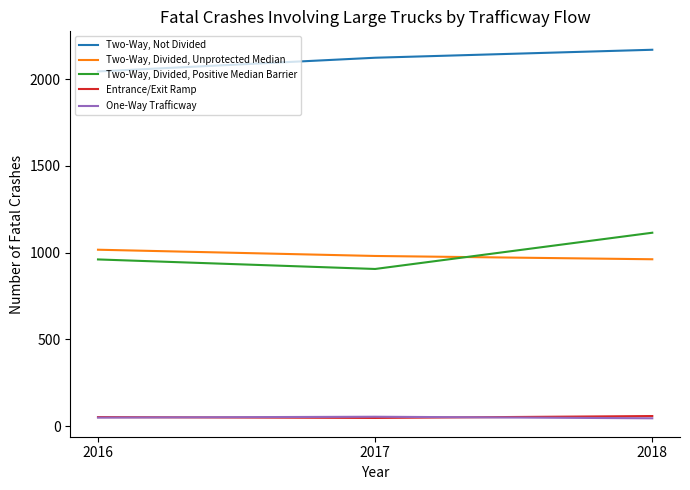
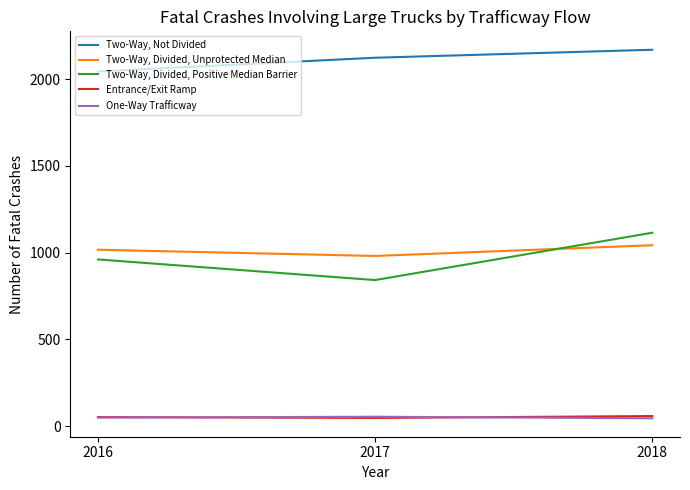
  {
    "Two-Way, Not Divided": {
      "2017": 2120,
      "2018": 2170
    },
    "Two-Way, Divided, Unprotected Median": {
      "2016": 1020,
      "2017": 980,
-     "2018": 960
+     "2018": 1040
    },
    "Two-Way, Divided, Positive Median Barrier": {
      "2016": 960,
-     "2017": 910,
+     "2017": 840,
      "2018": 1120
    }
  }
